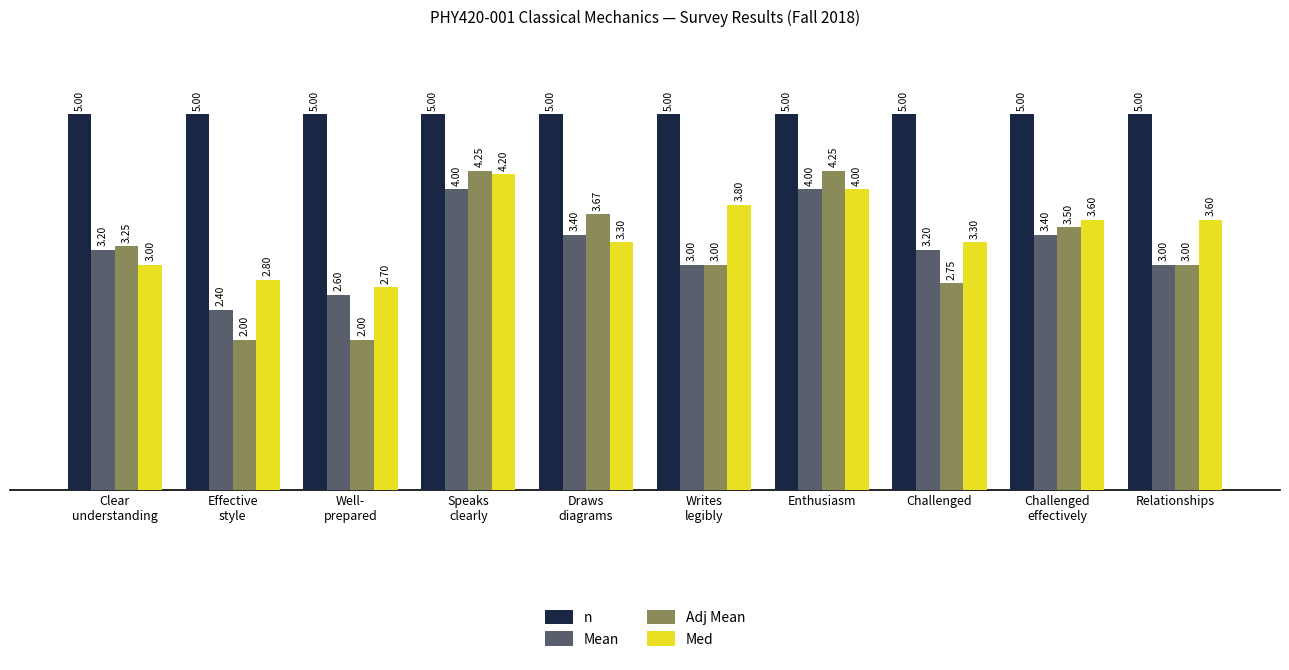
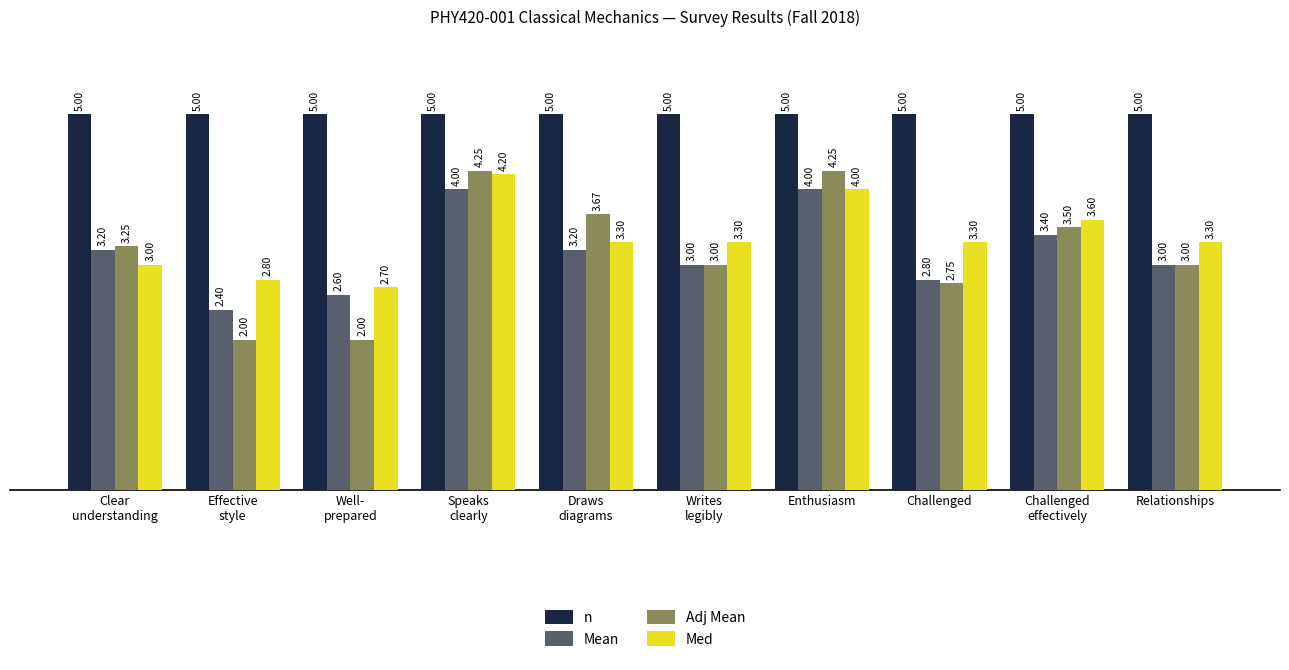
  {
    "n": {
      "Clear understanding": 5.00,
      "Effective style": 5.00,
      "Well- prepared": 5.00,
      "Speaks clearly": 5.00,
      "Draws diagrams": 5.00,
      "Writes legibly": 5.00,
      "Enthusiasm": 5.00,
      "Challenged": 5.00,
      "Challenged effectively": 5.00,
      "Relationships": 5.00
    },
    "Mean": {
      "Clear understanding": 3.20,
      "Effective style": 2.40,
      "Well- prepared": 2.60,
      "Speaks clearly": 4.00,
-     "Draws diagrams": 3.40,
+     "Draws diagrams": 3.20,
      "Writes legibly": 3.00,
      "Enthusiasm": 4.00,
-     "Challenged": 3.20,
+     "Challenged": 2.80,
      "Challenged effectively": 3.40,
      "Relationships": 3.00
    },
    "Adj Mean": {
      "Clear understanding": 3.25,
      "Effective style": 2.00,
      "Well- prepared": 2.00,
      "Speaks clearly": 4.25,
      "Draws diagrams": 3.67,
      "Writes legibly": 3.00,
      "Enthusiasm": 4.25,
      "Challenged": 2.75,
      "Challenged effectively": 3.50,
      "Relationships": 3.00
    },
    "Med": {
      "Clear understanding": 3.00,
      "Effective style": 2.80,
      "Well- prepared": 2.70,
      "Speaks clearly": 4.20,
      "Draws diagrams": 3.30,
-     "Writes legibly": 3.80,
+     "Writes legibly": 3.30,
      "Enthusiasm": 4.00,
      "Challenged": 3.30,
      "Challenged effectively": 3.60,
-     "Relationships": 3.60
+     "Relationships": 3.30
    }
  }
